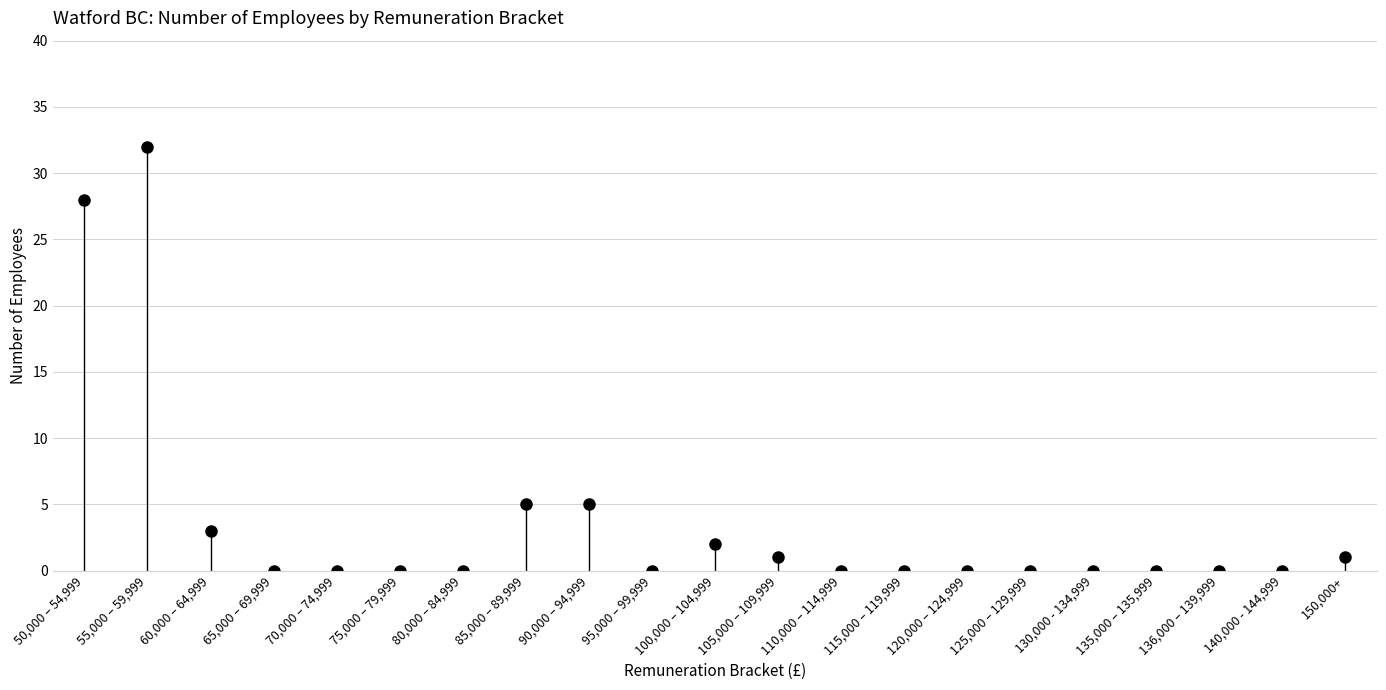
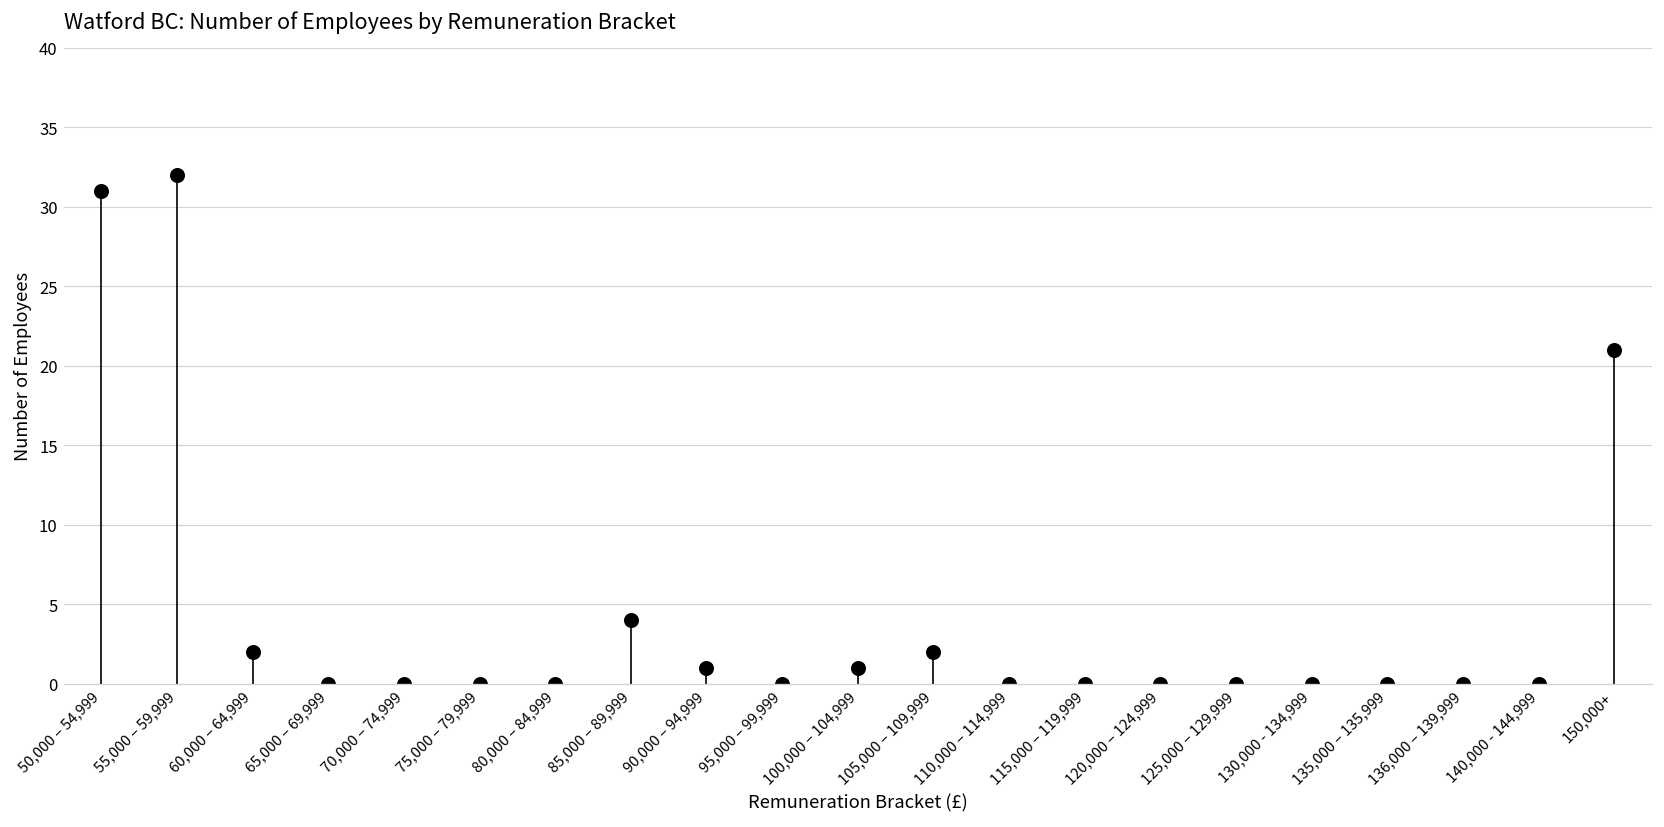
  {
-   "50,000 – 54,999": 28,
+   "50,000 – 54,999": 31,
    "55,000 – 59,999": 32,
-   "60,000 – 64,999": 3,
+   "60,000 – 64,999": 2,
    "65,000 – 69,999": 0,
    "70,000 – 74,999": 0,
    "75,000 – 79,999": 0,
    "80,000 – 84,999": 0,
-   "85,000 – 89,999": 5,
-   "90,000 – 94,999": 5,
+   "85,000 – 89,999": 4,
+   "90,000 – 94,999": 1,
    "95,000 – 99,999": 0,
-   "100,000 – 104,999": 2,
-   "105,000 – 109,999": 1,
+   "100,000 – 104,999": 1,
+   "105,000 – 109,999": 2,
    "110,000 – 114,999": 0,
    "115,000 – 119,999": 0,
    "120,000 – 124,999": 0,
    "125,000 – 129,999": 0,
    "130,000 - 134,999": 0,
    "135,000 – 135,999": 0,
    "136,000 – 139,999": 0,
    "140,000 - 144,999": 0,
-   "150,000+": 1
+   "150,000+": 21
  }
